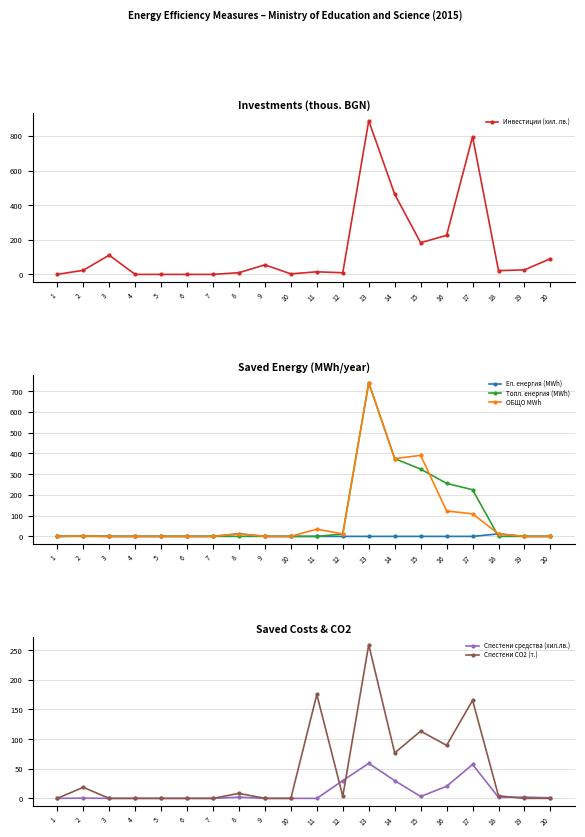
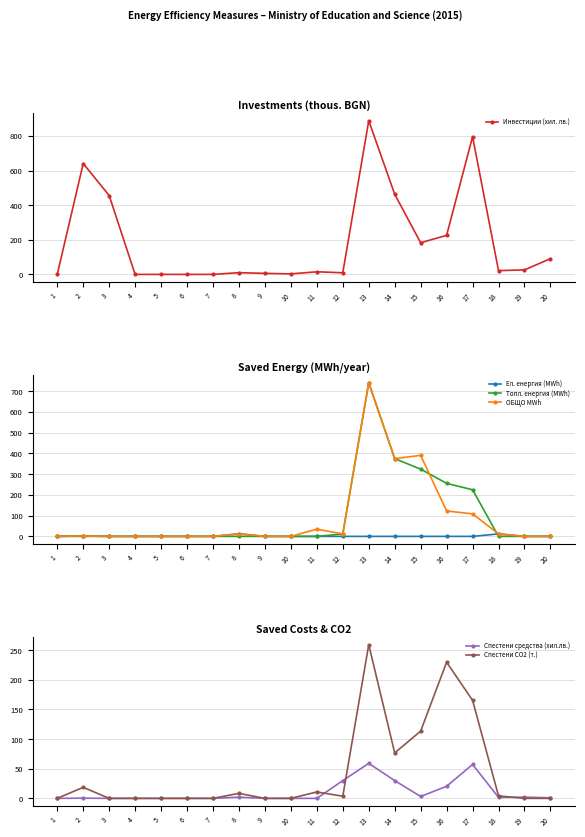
  {
    "Investments (thous. BGN)": {
      "1": 0,
-     "2": 20,
-     "3": 110,
+     "2": 640,
+     "3": 460,
      "4": 0,
      "5": 0,
      "6": 0,
      "7": 0,
      "8": 10,
-     "9": 60,
+     "9": 10,
      "10": 0,
      "11": 20,
      "12": 10,
      "13": 890,
      "14": 460,
      "15": 180,
      "16": 230,
      "17": 800,
      "18": 20,
      "19": 30,
      "20": 90
    },
    "Saved Energy (MWh/year)": {
      "Ел. енергия (MWh)": {
        "13": 0,
        "14": 0,
        "15": 0,
        "16": 0,
        "17": 0
      },
      "Топл. енергия (MWh)": {
        "15": 320,
        "16": 260,
        "17": 220
      },
      "ОБЩО MWh": {
        "11": 30,
        "15": 390,
        "16": 120,
        "17": 110
      }
    },
    "Saved Costs & CO2": {
      "Спестени средства (хил.лв.)": {
        "2": 0,
        "8": 0,
        "11": 0,
        "12": 30,
        "13": 60,
        "14": 30,
        "15": 0,
        "16": 20,
        "17": 60
      },
      "Спестени CO2 (т.)": {
        "2": 20,
        "8": 10,
-       "11": 180,
+       "11": 10,
        "12": 0,
        "13": 260,
        "14": 80,
        "15": 110,
-       "16": 90,
+       "16": 230,
        "17": 170
      }
    }
  }
